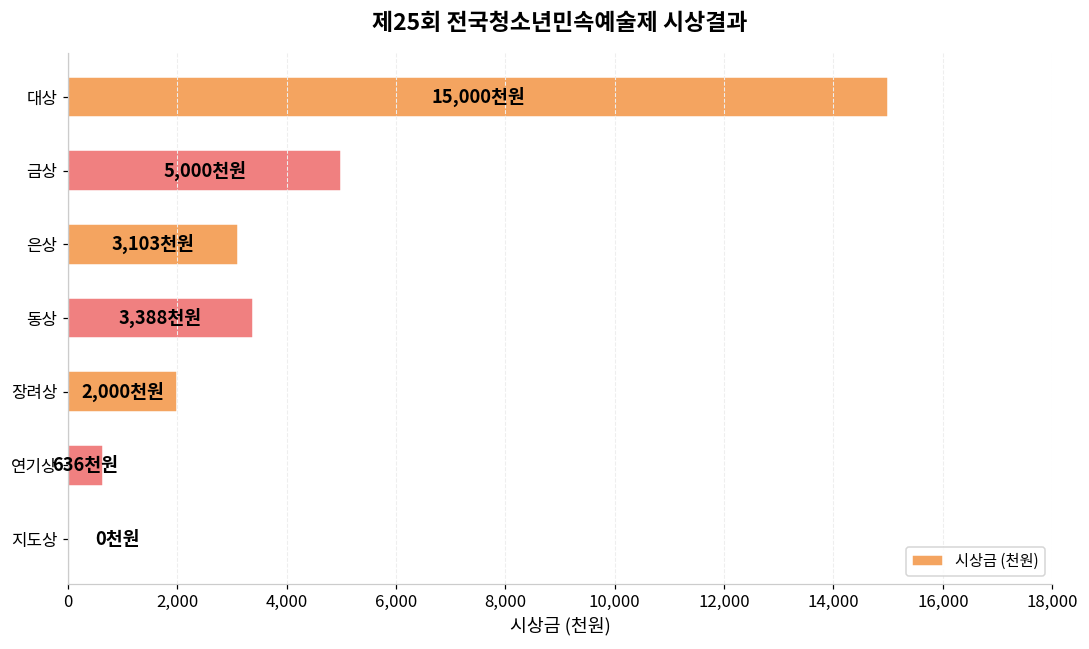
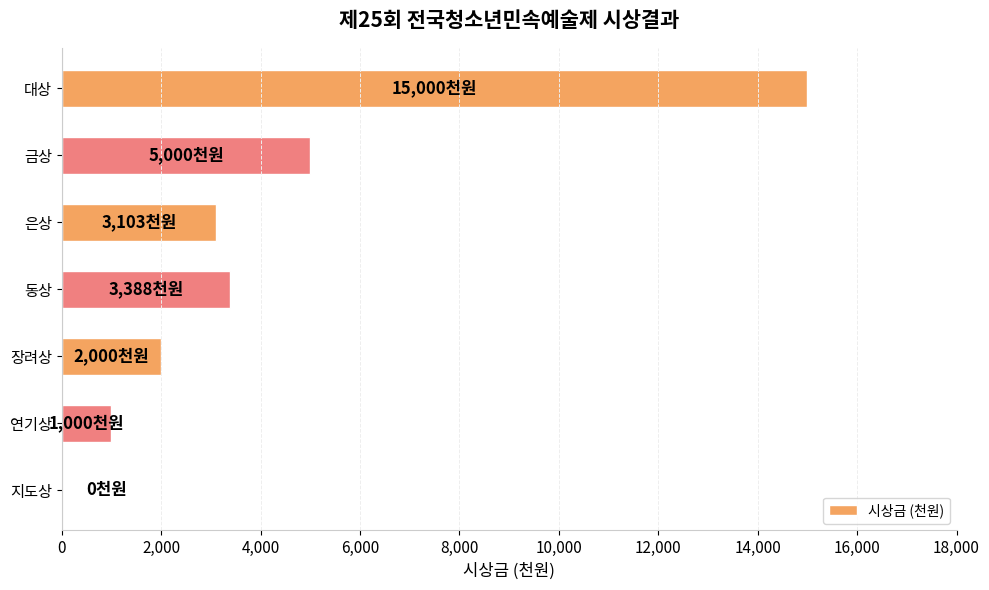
  {
    "대상": "15,000",
    "금상": "5,000",
    "은상": "3,103",
    "동상": "3,388",
    "장려상": "2,000",
-   "연기상": "636",
+   "연기상": "1,000",
    "지도상": "0"
  }
